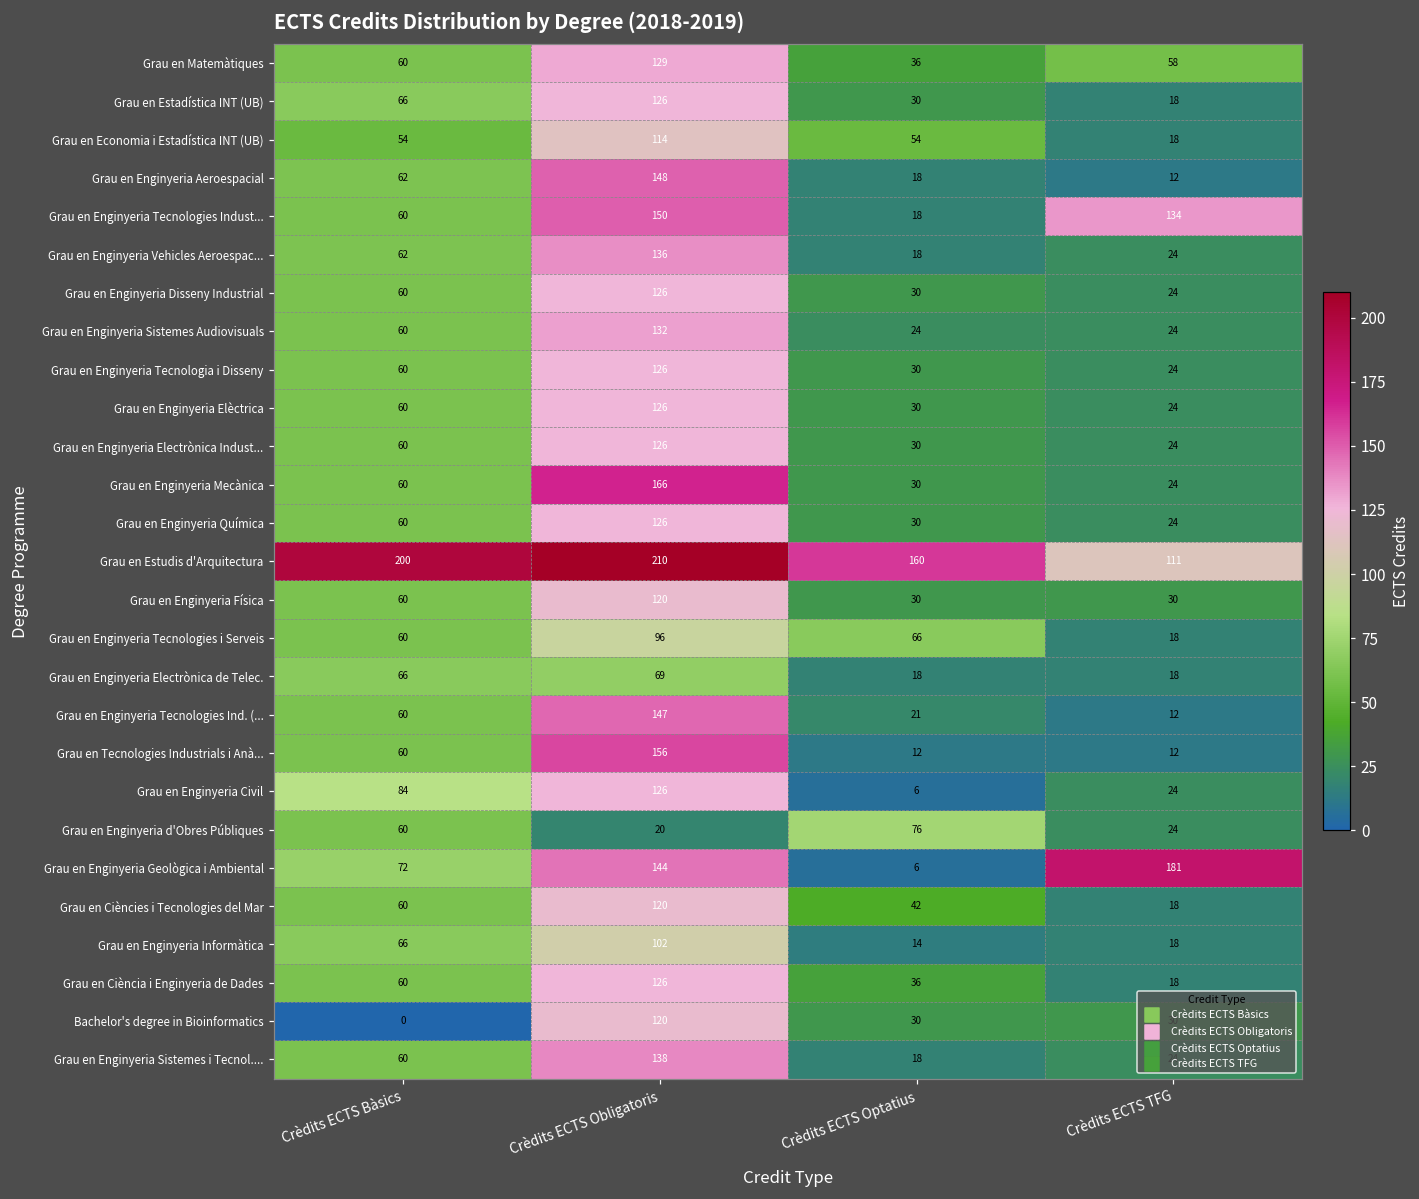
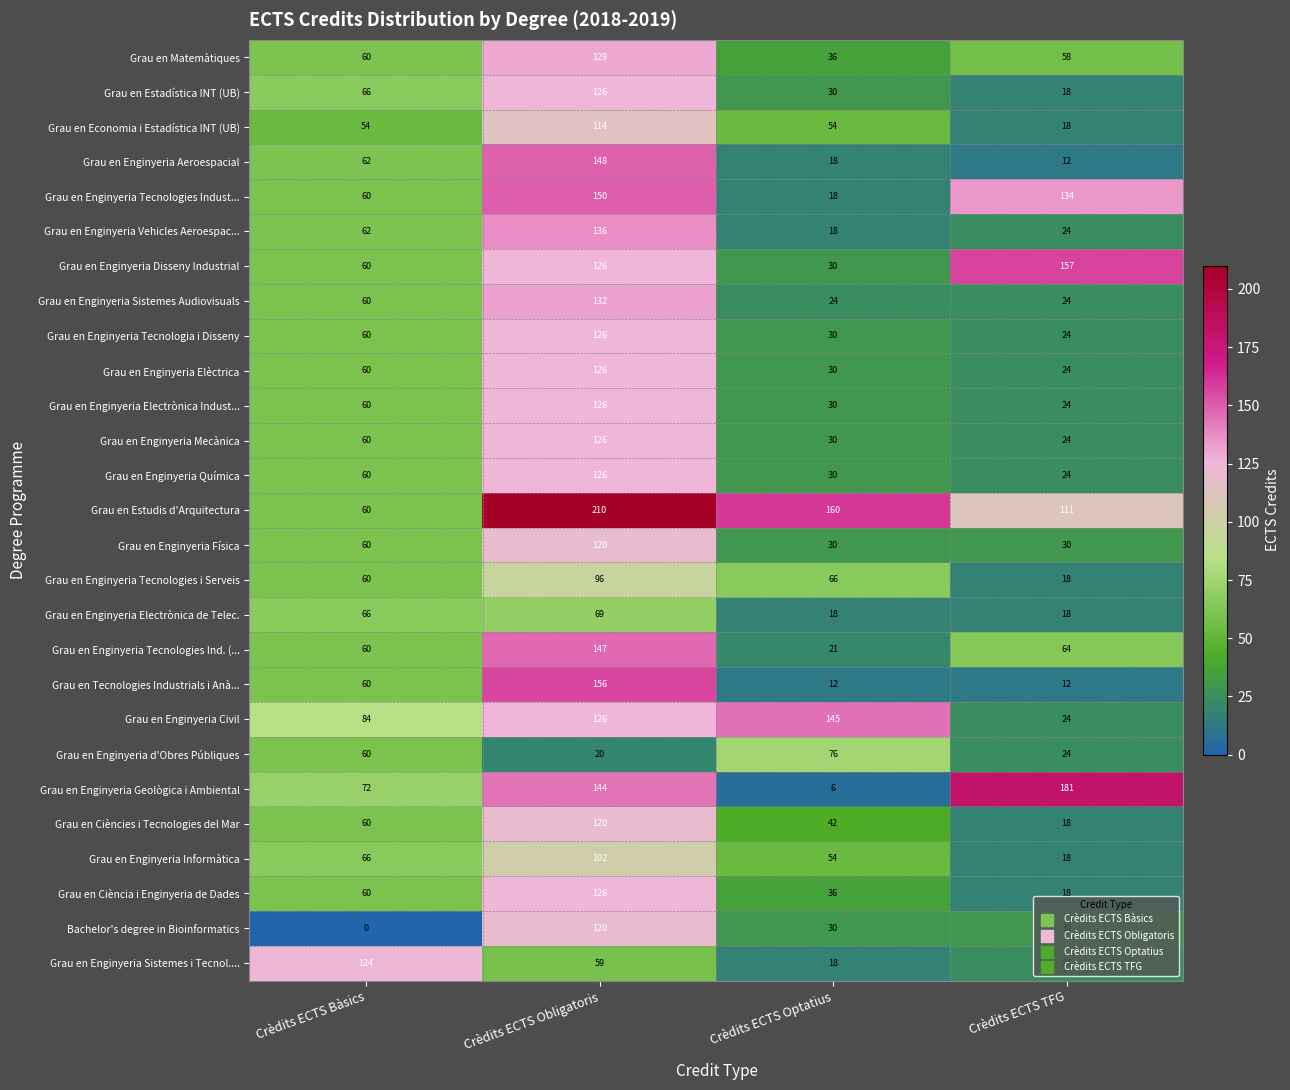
  {
    "Grau en Matemàtiques": {
      "Crèdits ECTS Bàsics": 60,
      "Crèdits ECTS Obligatoris": 129,
      "Crèdits ECTS Optatius": 36,
      "Crèdits ECTS TFG": 58
    },
    "Grau en Estadística INT (UB)": {
      "Crèdits ECTS Bàsics": 66,
      "Crèdits ECTS Obligatoris": 126,
      "Crèdits ECTS Optatius": 30,
      "Crèdits ECTS TFG": 18
    },
    "Grau en Economia i Estadística INT (UB)": {
      "Crèdits ECTS Bàsics": 54,
      "Crèdits ECTS Obligatoris": 114,
      "Crèdits ECTS Optatius": 54,
      "Crèdits ECTS TFG": 18
    },
    "Grau en Enginyeria Aeroespacial": {
      "Crèdits ECTS Bàsics": 62,
      "Crèdits ECTS Obligatoris": 148,
      "Crèdits ECTS Optatius": 18,
      "Crèdits ECTS TFG": 12
    },
    "Grau en Enginyeria Tecnologies Indust...": {
      "Crèdits ECTS Bàsics": 60,
      "Crèdits ECTS Obligatoris": 150,
      "Crèdits ECTS Optatius": 18,
      "Crèdits ECTS TFG": 134
    },
    "Grau en Enginyeria Vehicles Aeroespac...": {
      "Crèdits ECTS Bàsics": 62,
      "Crèdits ECTS Obligatoris": 136,
      "Crèdits ECTS Optatius": 18,
      "Crèdits ECTS TFG": 24
    },
    "Grau en Enginyeria Disseny Industrial": {
      "Crèdits ECTS Bàsics": 60,
      "Crèdits ECTS Obligatoris": 126,
      "Crèdits ECTS Optatius": 30,
-     "Crèdits ECTS TFG": 24
+     "Crèdits ECTS TFG": 157
    },
    "Grau en Enginyeria Sistemes Audiovisuals": {
      "Crèdits ECTS Bàsics": 60,
      "Crèdits ECTS Obligatoris": 132,
      "Crèdits ECTS Optatius": 24,
      "Crèdits ECTS TFG": 24
    },
    "Grau en Enginyeria Tecnologia i Disseny": {
      "Crèdits ECTS Bàsics": 60,
      "Crèdits ECTS Obligatoris": 126,
      "Crèdits ECTS Optatius": 30,
      "Crèdits ECTS TFG": 24
    },
    "Grau en Enginyeria Elèctrica": {
      "Crèdits ECTS Bàsics": 60,
      "Crèdits ECTS Obligatoris": 126,
      "Crèdits ECTS Optatius": 30,
      "Crèdits ECTS TFG": 24
    },
    "Grau en Enginyeria Electrònica Indust...": {
      "Crèdits ECTS Bàsics": 60,
      "Crèdits ECTS Obligatoris": 126,
      "Crèdits ECTS Optatius": 30,
      "Crèdits ECTS TFG": 24
    },
    "Grau en Enginyeria Mecànica": {
      "Crèdits ECTS Bàsics": 60,
-     "Crèdits ECTS Obligatoris": 166,
+     "Crèdits ECTS Obligatoris": 126,
      "Crèdits ECTS Optatius": 30,
      "Crèdits ECTS TFG": 24
    },
    "Grau en Enginyeria Química": {
      "Crèdits ECTS Bàsics": 60,
      "Crèdits ECTS Obligatoris": 126,
      "Crèdits ECTS Optatius": 30,
      "Crèdits ECTS TFG": 24
    },
    "Grau en Estudis d'Arquitectura": {
-     "Crèdits ECTS Bàsics": 200,
+     "Crèdits ECTS Bàsics": 60,
      "Crèdits ECTS Obligatoris": 210,
      "Crèdits ECTS Optatius": 160,
      "Crèdits ECTS TFG": 111
    },
    "Grau en Enginyeria Física": {
      "Crèdits ECTS Bàsics": 60,
      "Crèdits ECTS Obligatoris": 120,
      "Crèdits ECTS Optatius": 30,
      "Crèdits ECTS TFG": 30
    },
    "Grau en Enginyeria Tecnologies i Serveis": {
      "Crèdits ECTS Bàsics": 60,
      "Crèdits ECTS Obligatoris": 96,
      "Crèdits ECTS Optatius": 66,
      "Crèdits ECTS TFG": 18
    },
    "Grau en Enginyeria Electrònica de Telec.": {
      "Crèdits ECTS Bàsics": 66,
      "Crèdits ECTS Obligatoris": 69,
      "Crèdits ECTS Optatius": 18,
      "Crèdits ECTS TFG": 18
    },
    "Grau en Enginyeria Tecnologies Ind. (...": {
      "Crèdits ECTS Bàsics": 60,
      "Crèdits ECTS Obligatoris": 147,
      "Crèdits ECTS Optatius": 21,
-     "Crèdits ECTS TFG": 12
+     "Crèdits ECTS TFG": 64
    },
    "Grau en Tecnologies Industrials i Anà...": {
      "Crèdits ECTS Bàsics": 60,
      "Crèdits ECTS Obligatoris": 156,
      "Crèdits ECTS Optatius": 12,
      "Crèdits ECTS TFG": 12
    },
    "Grau en Enginyeria Civil": {
      "Crèdits ECTS Bàsics": 84,
      "Crèdits ECTS Obligatoris": 126,
-     "Crèdits ECTS Optatius": 6,
+     "Crèdits ECTS Optatius": 145,
      "Crèdits ECTS TFG": 24
    },
    "Grau en Enginyeria d'Obres Públiques": {
      "Crèdits ECTS Bàsics": 60,
      "Crèdits ECTS Obligatoris": 20,
      "Crèdits ECTS Optatius": 76,
      "Crèdits ECTS TFG": 24
    },
    "Grau en Enginyeria Geològica i Ambiental": {
      "Crèdits ECTS Bàsics": 72,
      "Crèdits ECTS Obligatoris": 144,
      "Crèdits ECTS Optatius": 6,
      "Crèdits ECTS TFG": 181
    },
    "Grau en Ciències i Tecnologies del Mar": {
      "Crèdits ECTS Bàsics": 60,
      "Crèdits ECTS Obligatoris": 120,
      "Crèdits ECTS Optatius": 42,
      "Crèdits ECTS TFG": 18
    },
    "Grau en Enginyeria Informàtica": {
      "Crèdits ECTS Bàsics": 66,
      "Crèdits ECTS Obligatoris": 102,
-     "Crèdits ECTS Optatius": 14,
+     "Crèdits ECTS Optatius": 54,
      "Crèdits ECTS TFG": 18
    },
    "Grau en Ciència i Enginyeria de Dades": {
      "Crèdits ECTS Bàsics": 60,
      "Crèdits ECTS Obligatoris": 126,
      "Crèdits ECTS Optatius": 36
    },
    "Bachelor's degree in Bioinformatics": {
      "Crèdits ECTS Bàsics": 0,
      "Crèdits ECTS Obligatoris": 120,
      "Crèdits ECTS Optatius": 30
    },
    "Grau en Enginyeria Sistemes i Tecnol....": {
-     "Crèdits ECTS Bàsics": 60,
-     "Crèdits ECTS Obligatoris": 138,
+     "Crèdits ECTS Bàsics": 124,
+     "Crèdits ECTS Obligatoris": 59,
      "Crèdits ECTS Optatius": 18
    }
  }
